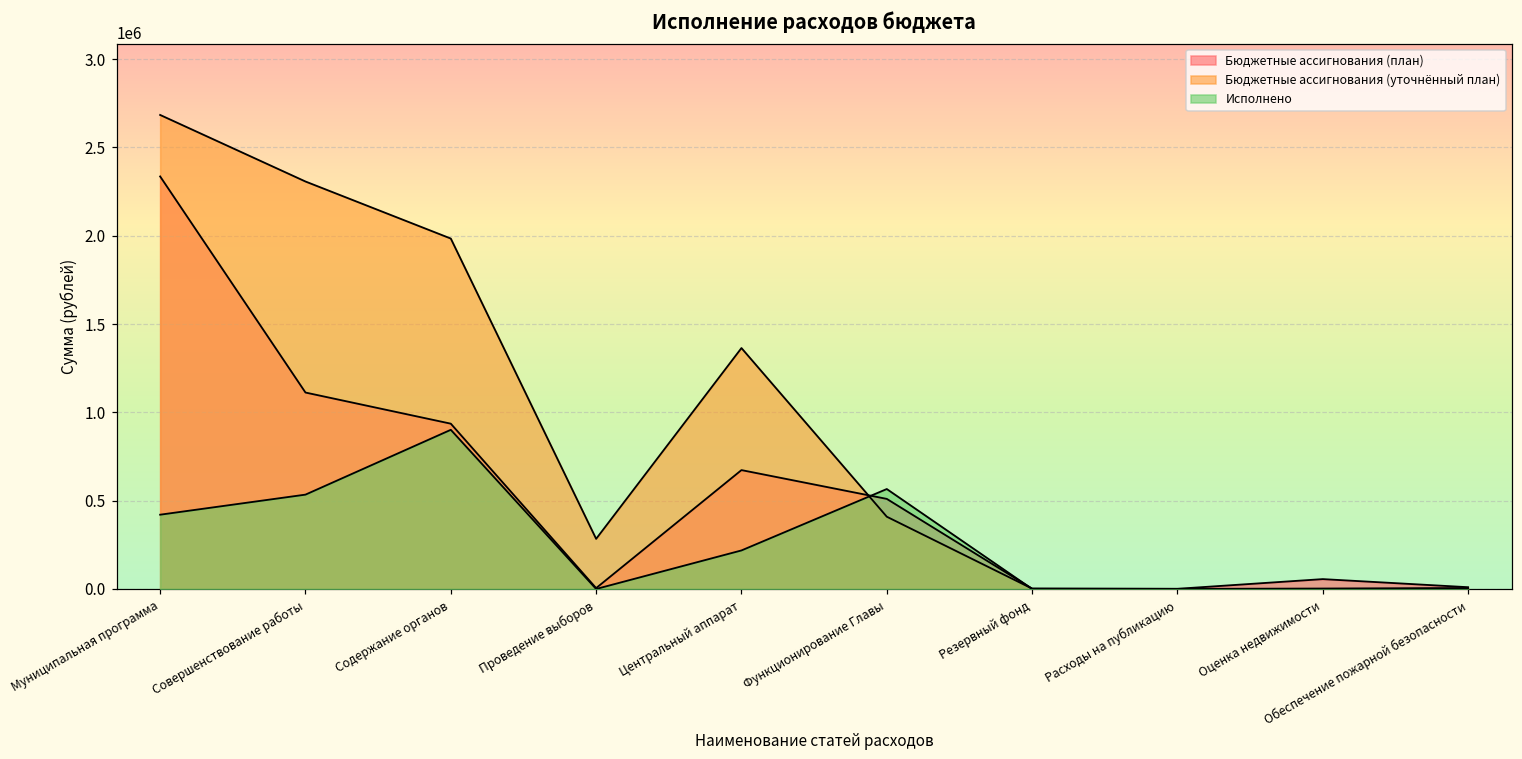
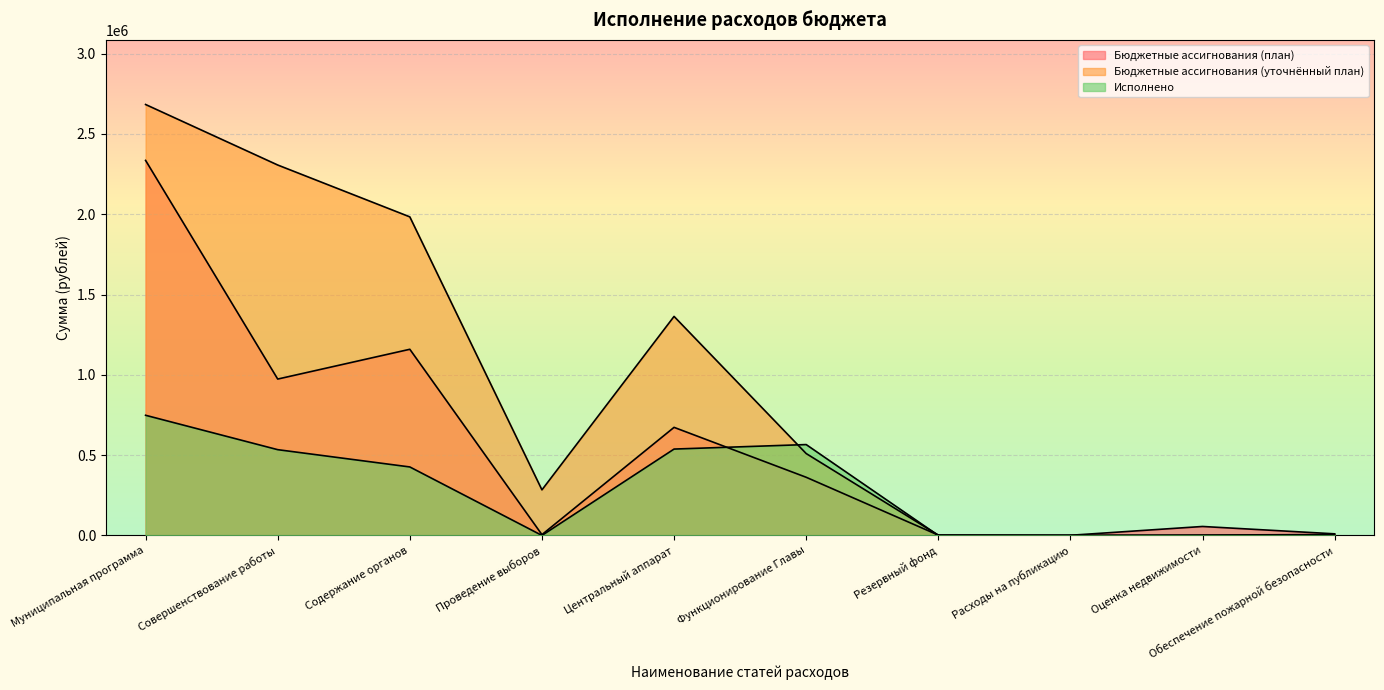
  {
    "Бюджетные ассигнования (план)": {
      "Муниципальная программа": 2340000,
-     "Совершенствование работы": 1110000,
-     "Содержание органов": 940000,
+     "Совершенствование работы": 970000,
+     "Содержание органов": 1160000,
      "Центральный аппарат": 670000,
-     "Функционирование Главы": 510000,
+     "Функционирование Главы": 360000,
      "Оценка недвижимости": 60000
    },
    "Бюджетные ассигнования (уточнённый план)": {
      "Муниципальная программа": 2680000,
      "Совершенствование работы": 2310000,
      "Содержание органов": 1980000,
      "Проведение выборов": 280000,
      "Центральный аппарат": 1360000,
-     "Функционирование Главы": 410000
+     "Функционирование Главы": 510000
    },
    "Исполнено": {
-     "Муниципальная программа": 420000,
+     "Муниципальная программа": 750000,
      "Совершенствование работы": 530000,
-     "Содержание органов": 900000,
-     "Центральный аппарат": 220000,
+     "Содержание органов": 430000,
+     "Центральный аппарат": 540000,
      "Функционирование Главы": 570000
    }
  }
